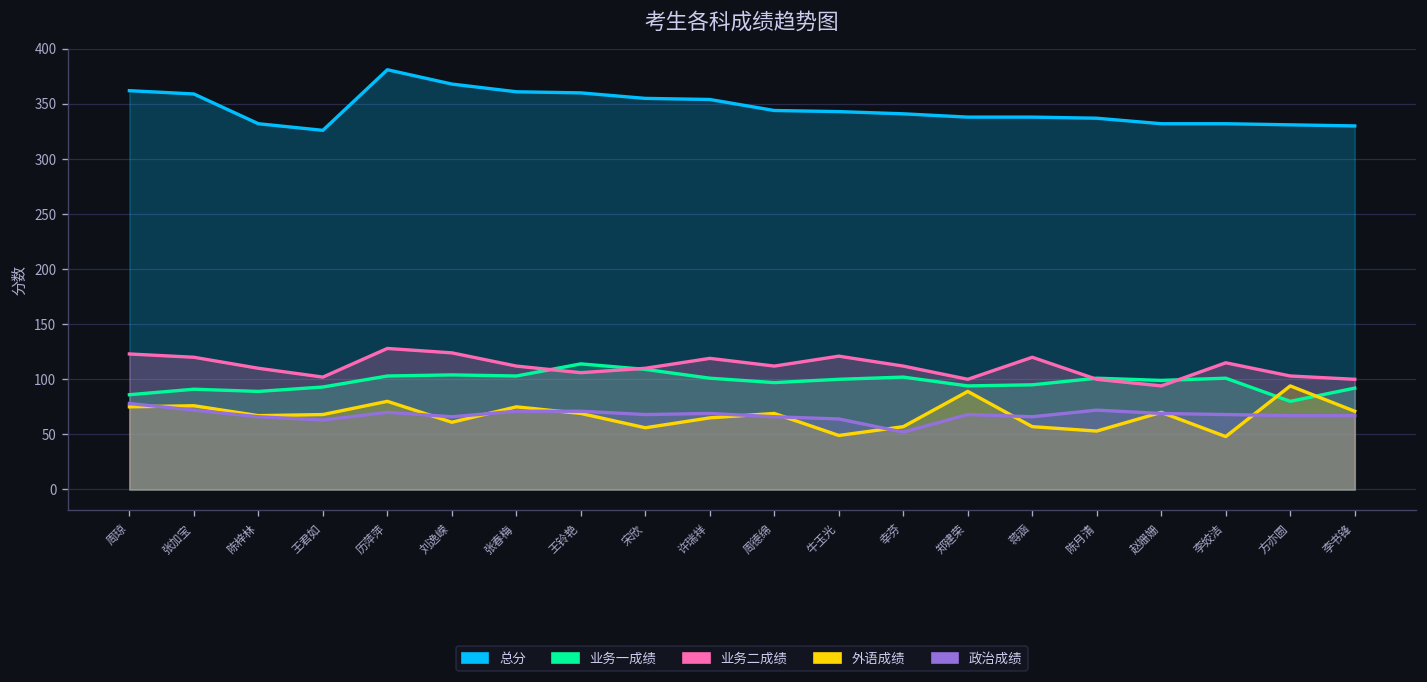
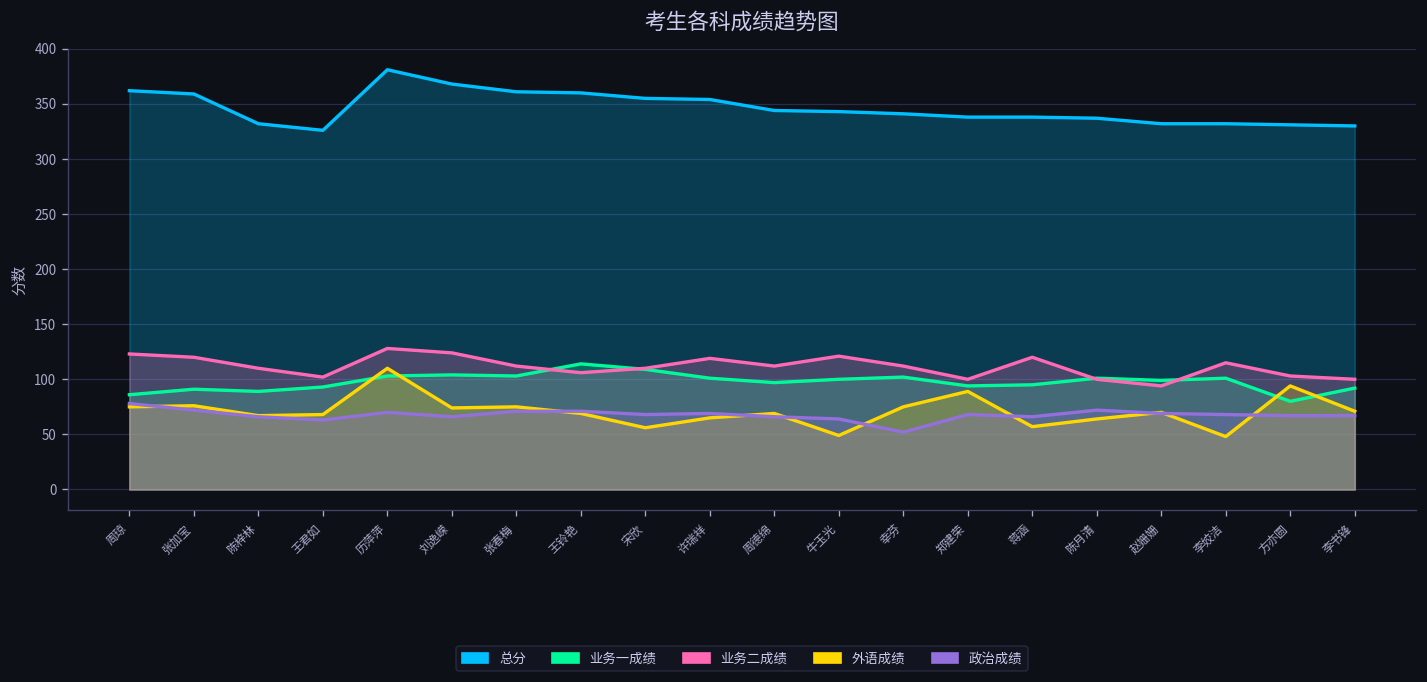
  {
    "外语成绩": {
      "周琼": 80,
      "张加宝": 80,
      "王君如": 70,
-     "历萍萍": 80,
-     "刘逸嵘": 60,
+     "历萍萍": 110,
+     "刘逸嵘": 70,
      "张春梅": 80,
      "宋欣": 60,
      "许瑞祥": 70,
      "周德绵": 70,
      "牛玉光": 50,
-     "幸芬": 60,
+     "幸芬": 80,
      "郑建荣": 90,
      "蒋涵": 60,
-     "陈月清": 50,
+     "陈月清": 60,
      "李姣洁": 50,
      "方亦圆": 90,
      "李书锋": 70
    }
  }
